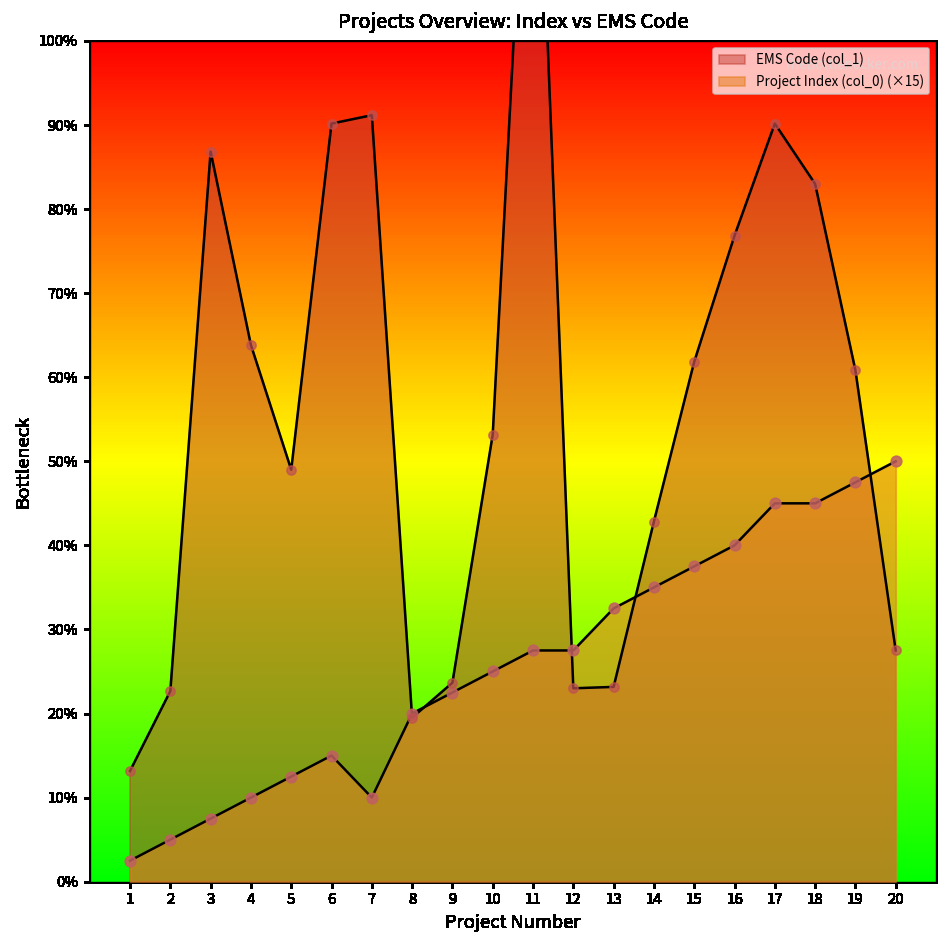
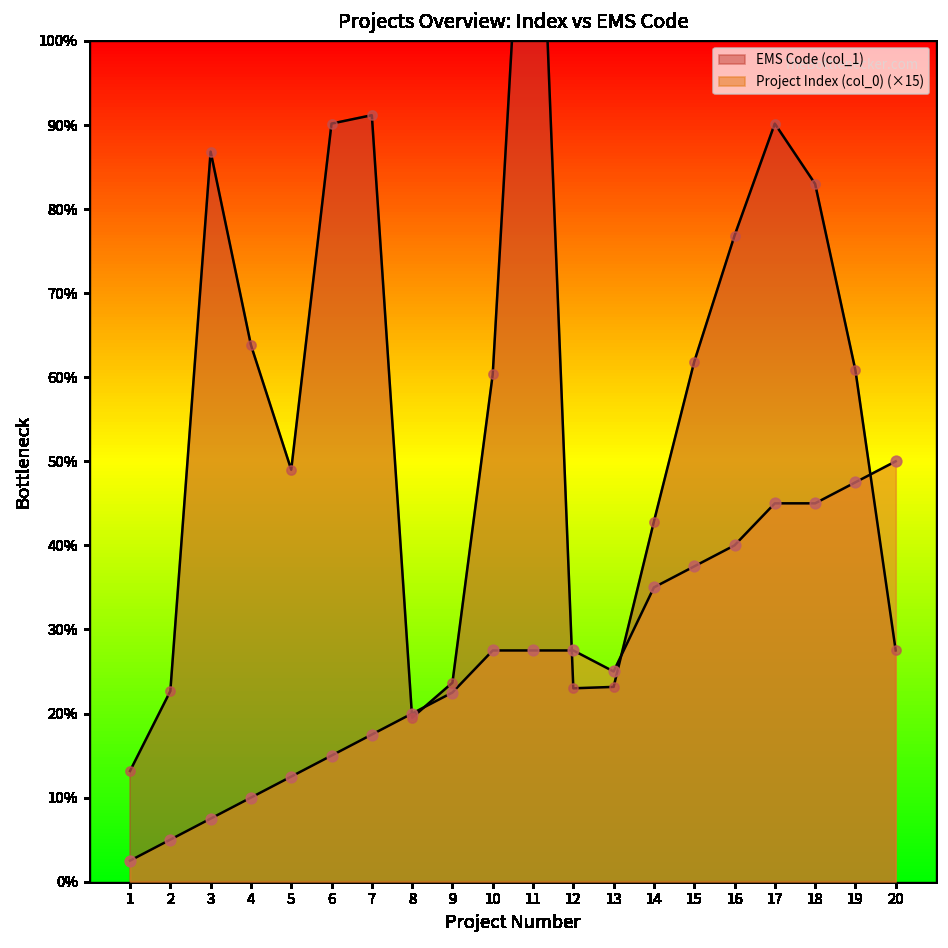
  {
    "EMS Code (col_1)": {
      "1": "13%",
      "2": "23%",
      "3": "87%",
      "4": "64%",
      "5": "49%",
      "6": "90%",
      "7": "91%",
      "8": "20%",
      "9": "24%",
-     "10": "53%",
+     "10": "60%",
      "12": "23%",
      "13": "23%",
      "14": "43%",
      "15": "62%",
      "16": "77%",
      "17": "90%",
      "18": "83%",
      "19": "61%",
      "20": "28%"
    },
    "Project Index (col_0) (×15)": {
      "1": "3%",
      "2": "5%",
      "3": "8%",
      "4": "10%",
      "5": "13%",
      "6": "15%",
-     "7": "10%",
+     "7": "18%",
      "8": "20%",
      "9": "23%",
-     "10": "25%",
+     "10": "28%",
      "11": "28%",
      "12": "28%",
-     "13": "33%",
+     "13": "25%",
      "14": "35%",
      "15": "38%",
      "16": "40%",
      "17": "45%",
      "18": "45%",
      "19": "48%",
      "20": "50%"
    }
  }
